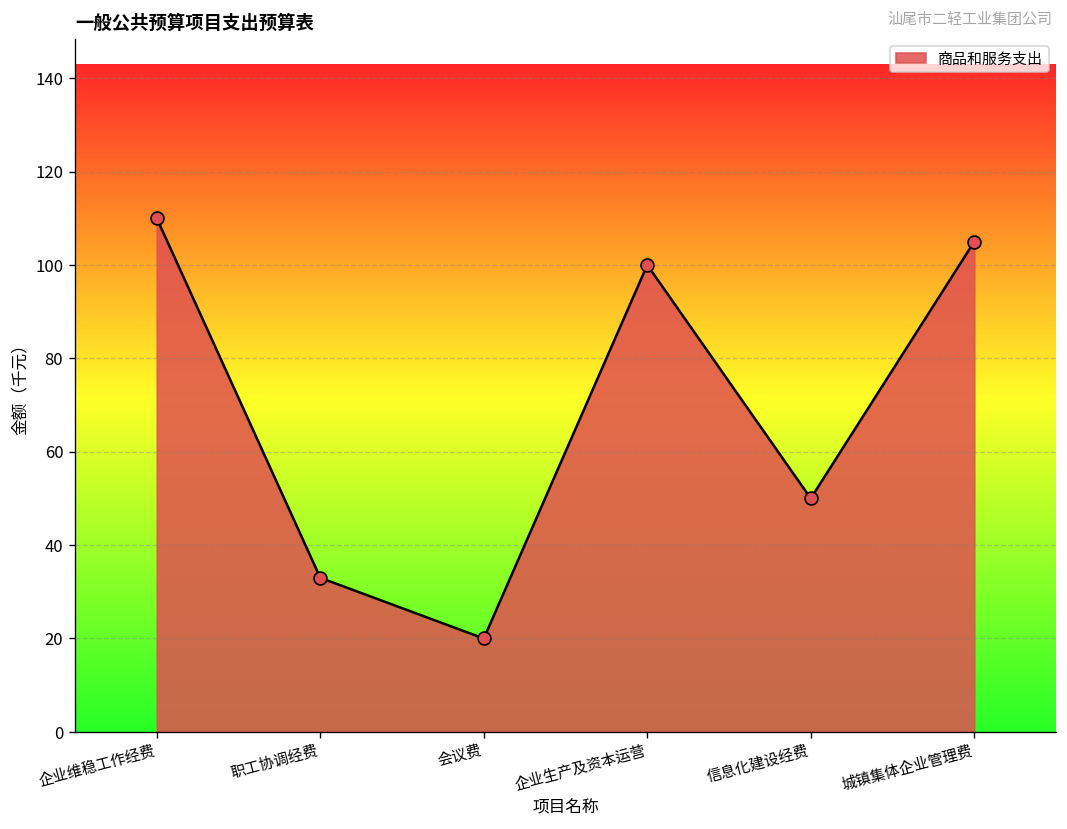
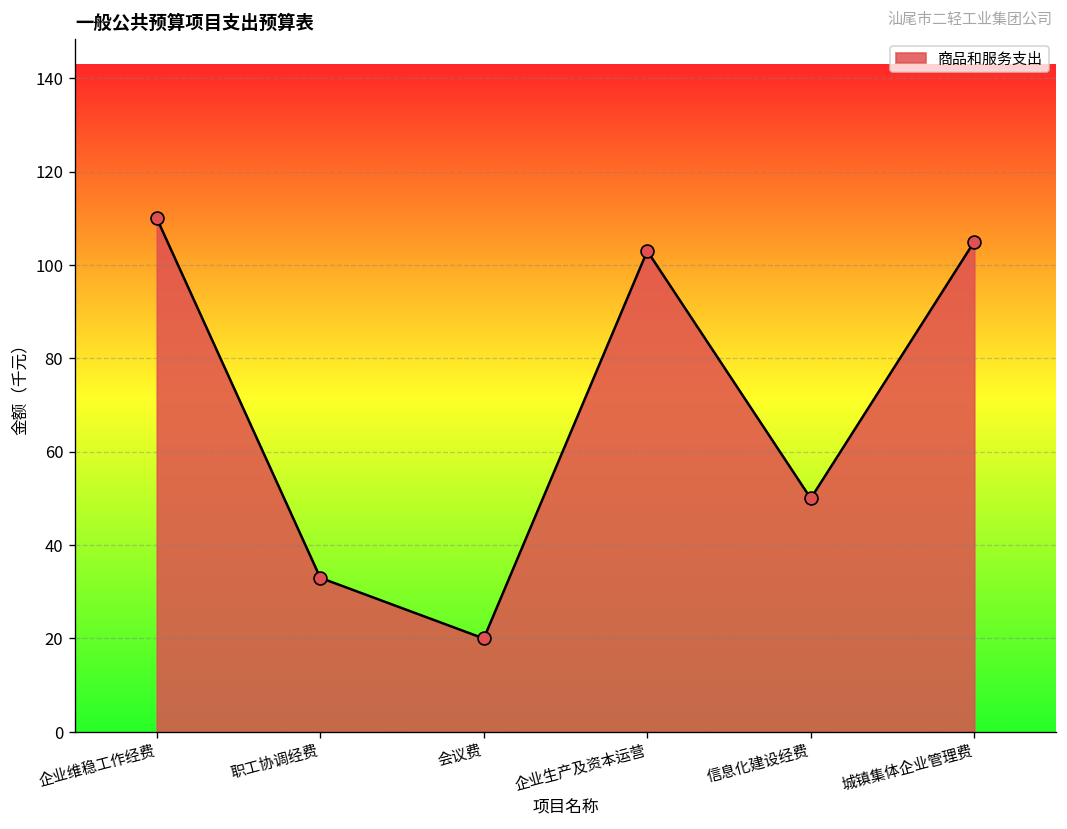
  {
    "企业维稳工作经费": 110,
    "职工协调经费": 33,
    "会议费": 20,
-   "企业生产及资本运营": 100,
+   "企业生产及资本运营": 103,
    "信息化建设经费": 50,
    "城镇集体企业管理费": 105
  }
